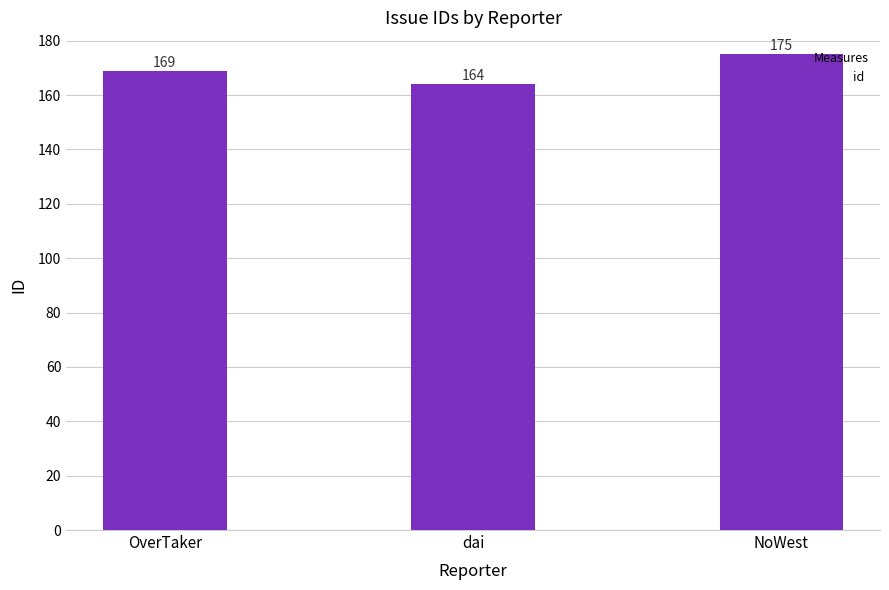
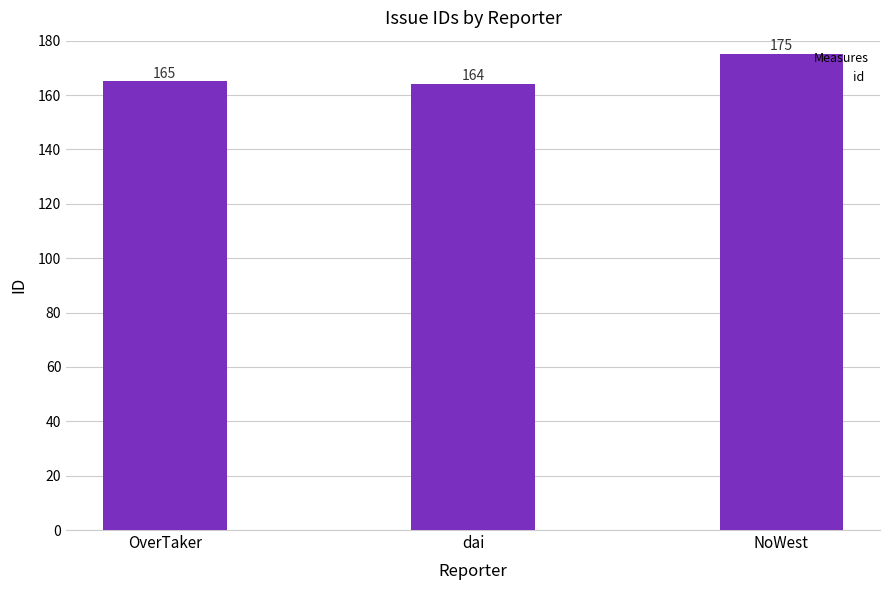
  {
-   "OverTaker": 169,
+   "OverTaker": 165,
    "dai": 164,
    "NoWest": 175
  }
